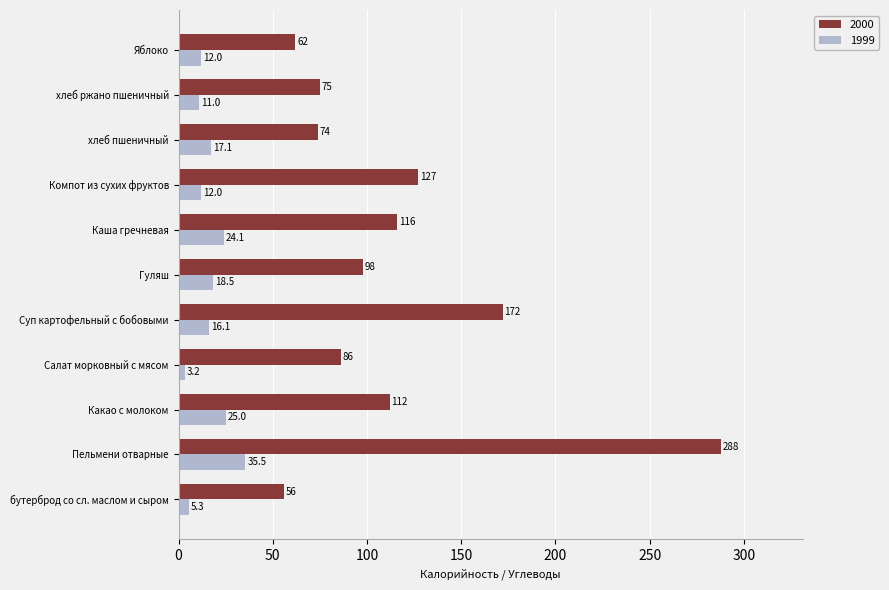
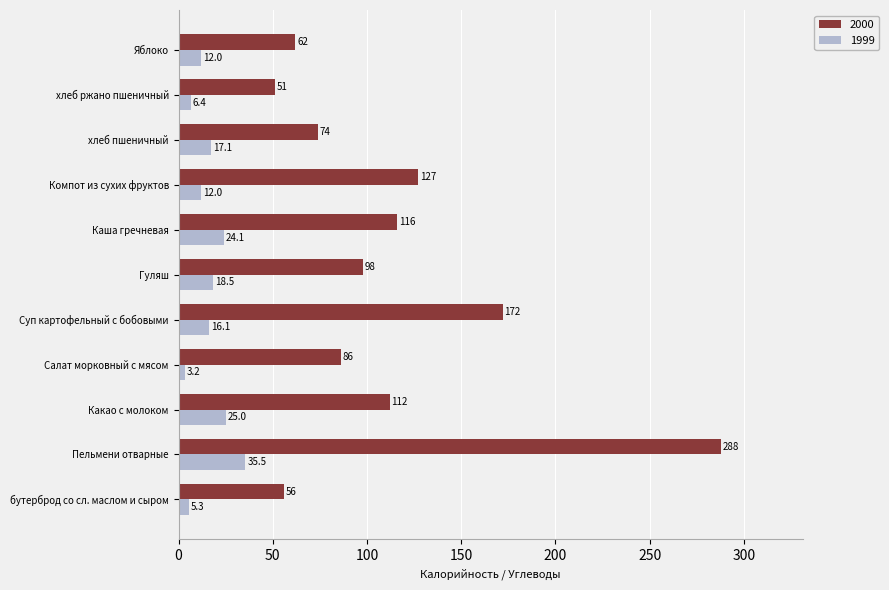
  {
    "2000": {
      "Яблоко": 62,
-     "хлеб ржано пшеничный": 75,
+     "хлеб ржано пшеничный": 51,
      "хлеб пшеничный": 74,
      "Компот из сухих фруктов": 127,
      "Каша гречневая": 116,
      "Гуляш": 98,
      "Суп картофельный с бобовыми": 172,
      "Салат морковный с мясом": 86,
      "Какао с молоком": 112,
      "Пельмени отварные": 288,
      "бутерброд со сл. маслом и сыром": 56
    },
    "1999": {
      "Яблоко": 12.0,
-     "хлеб ржано пшеничный": 11.0,
+     "хлеб ржано пшеничный": 6.4,
      "хлеб пшеничный": 17.1,
      "Компот из сухих фруктов": 12.0,
      "Каша гречневая": 24.1,
      "Гуляш": 18.5,
      "Суп картофельный с бобовыми": 16.1,
      "Салат морковный с мясом": 3.2,
      "Какао с молоком": 25.0,
      "Пельмени отварные": 35.5,
      "бутерброд со сл. маслом и сыром": 5.3
    }
  }
